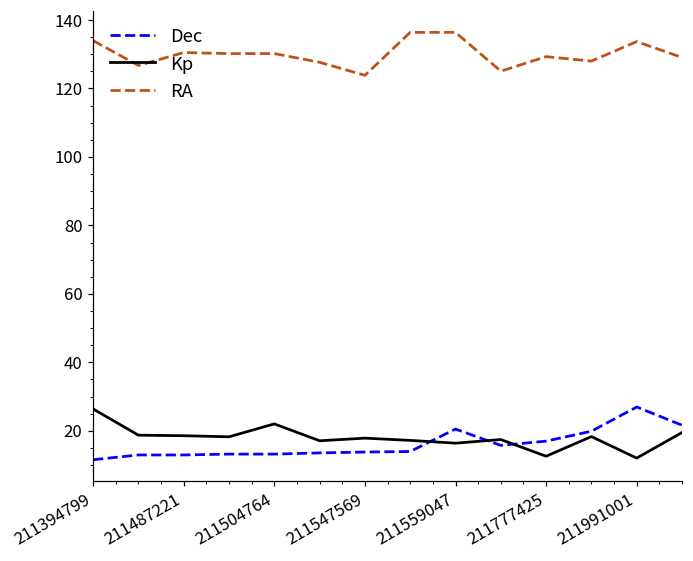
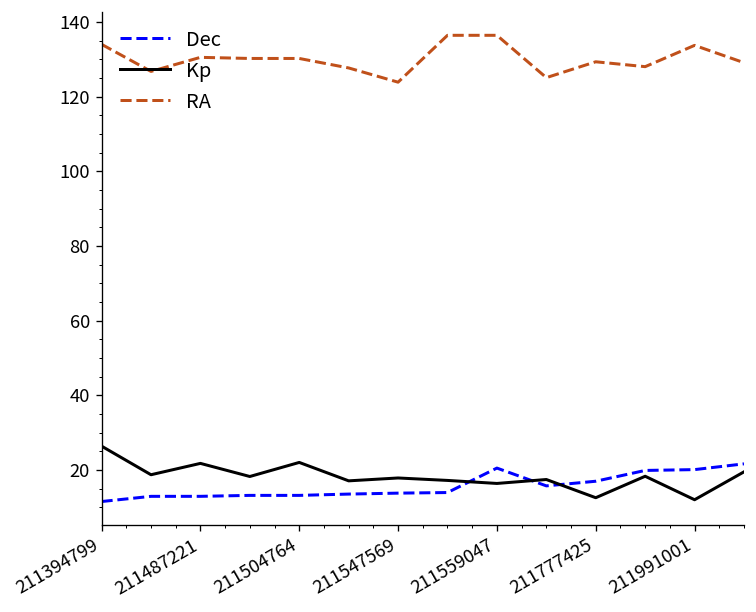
  {
    "Dec": {
      "211394799": 12,
      "211487221": 13,
      "211504764": 13,
      "211547569": 14,
      "211559047": 21,
      "211777425": 17,
-     "211991001": 27
+     "211991001": 20
    },
    "Kp": {
      "211394799": 26,
-     "211487221": 19,
+     "211487221": 22,
      "211504764": 22,
      "211547569": 18,
      "211559047": 16,
      "211777425": 13,
      "211991001": 12
    },
    "RA": {
      "211394799": 134,
      "211487221": 130,
      "211504764": 130,
      "211547569": 124,
      "211559047": 136,
      "211777425": 129,
      "211991001": 134
    }
  }
